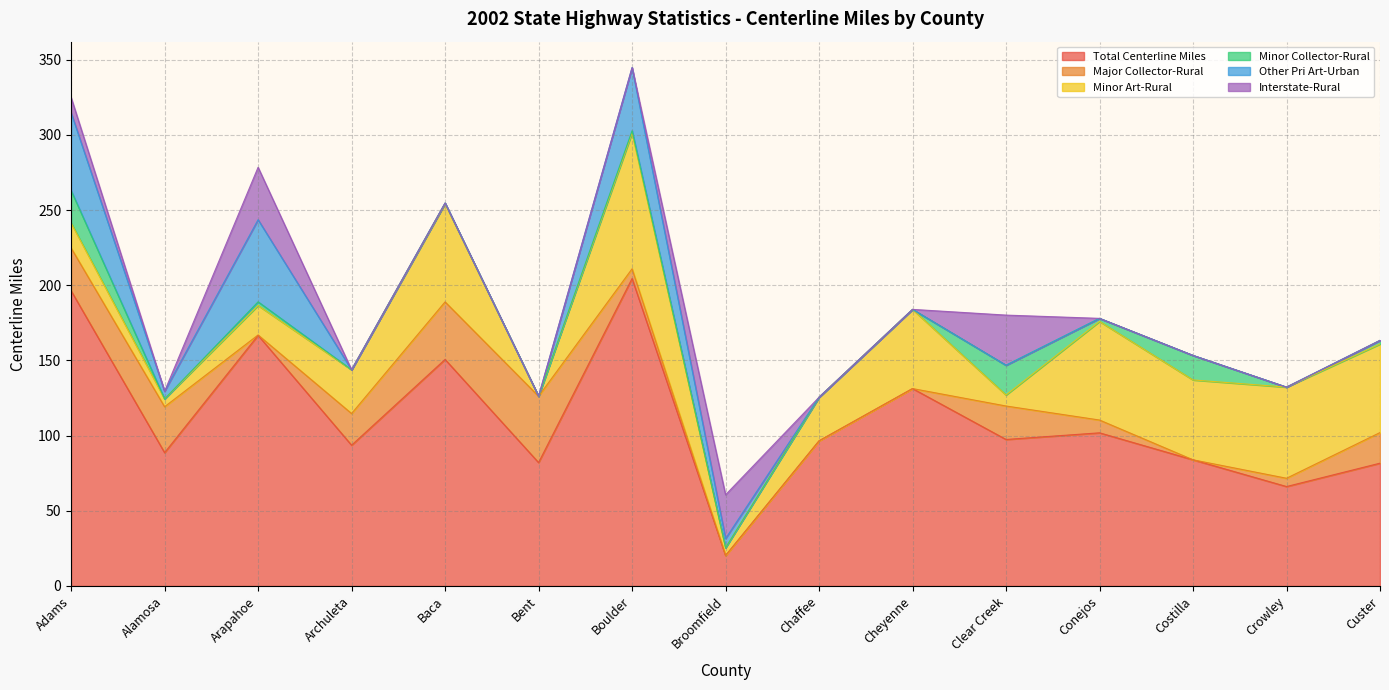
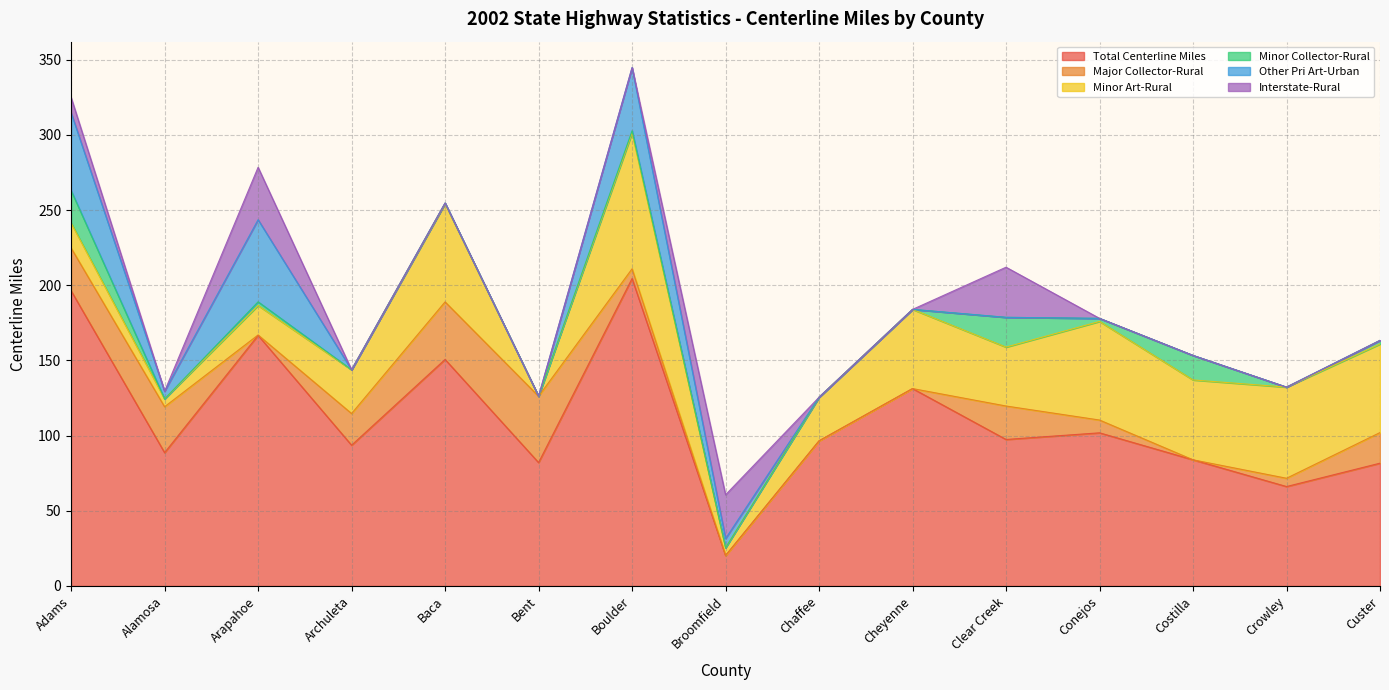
  {
    "Minor Art-Rural": {
      "Adams": 17,
      "Arapahoe": 20,
-     "Clear Creek": 7,
+     "Clear Creek": 39,
      "Conejos": 66,
      "Costilla": 53,
      "Custer": 59
    },
    "Minor Collector-Rural": {
      "Adams": 22,
      "Arapahoe": 2
    },
    "Other Pri Art-Urban": {
      "Adams": 52,
      "Arapahoe": 55,
      "Broomfield": 6
    },
    "Interstate-Rural": {
      "Adams": 10,
      "Arapahoe": 35,
      "Broomfield": 29,
      "Clear Creek": 33
    }
  }
